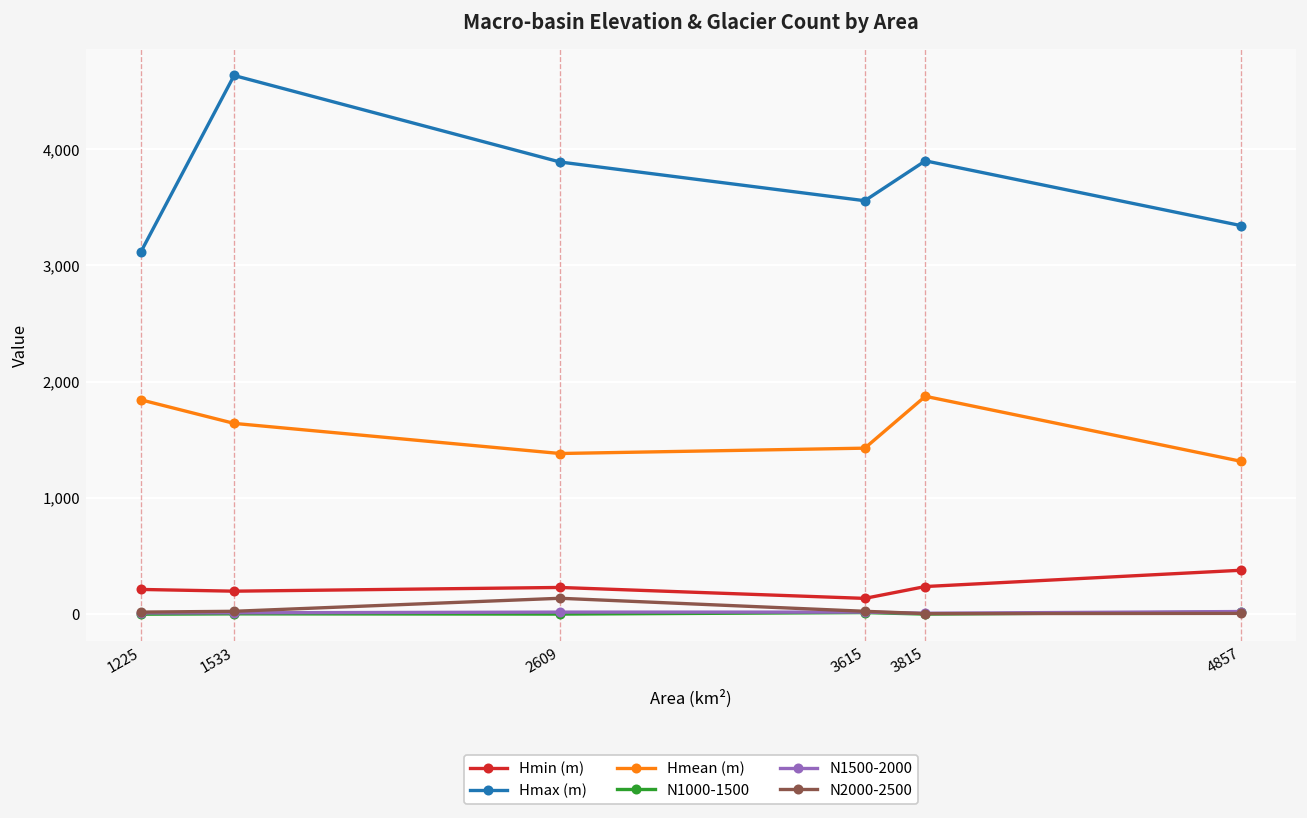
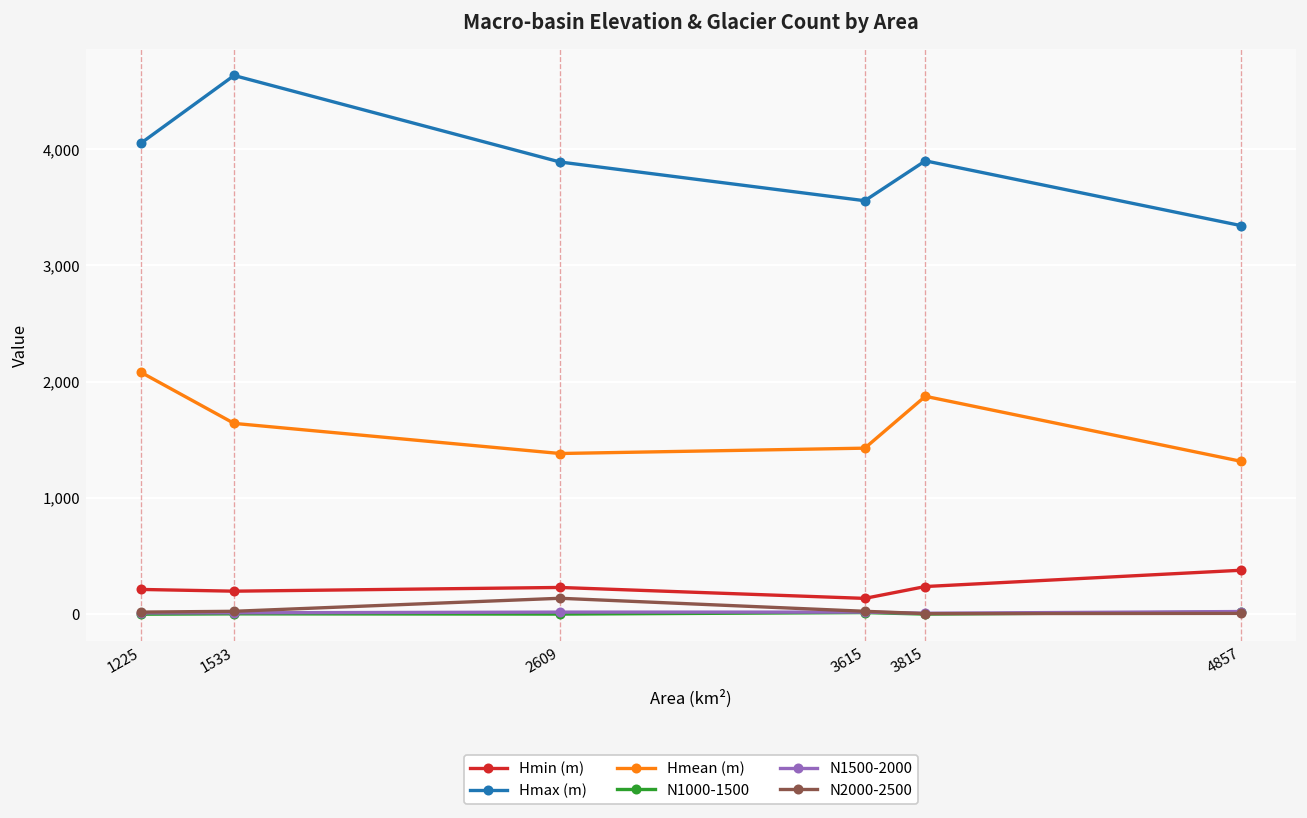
  {
    "Hmin (m)": {
      "1225": "200",
      "1533": "200",
      "2609": "200",
      "3615": "100",
      "3815": "200",
      "4857": "400"
    },
    "Hmax (m)": {
-     "1225": "3,100",
+     "1225": "4,100",
      "1533": "4,600",
      "2609": "3,900",
      "3615": "3,600",
      "3815": "3,900",
      "4857": "3,300"
    },
    "Hmean (m)": {
-     "1225": "1,800",
+     "1225": "2,100",
      "1533": "1,600",
      "2609": "1,400",
      "3615": "1,400",
      "3815": "1,900",
      "4857": "1,300"
    },
    "N2000-2500": {
      "2609": "100"
    }
  }
